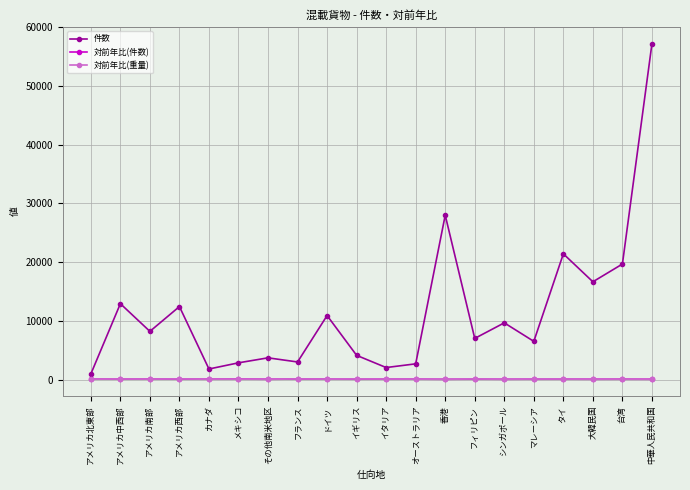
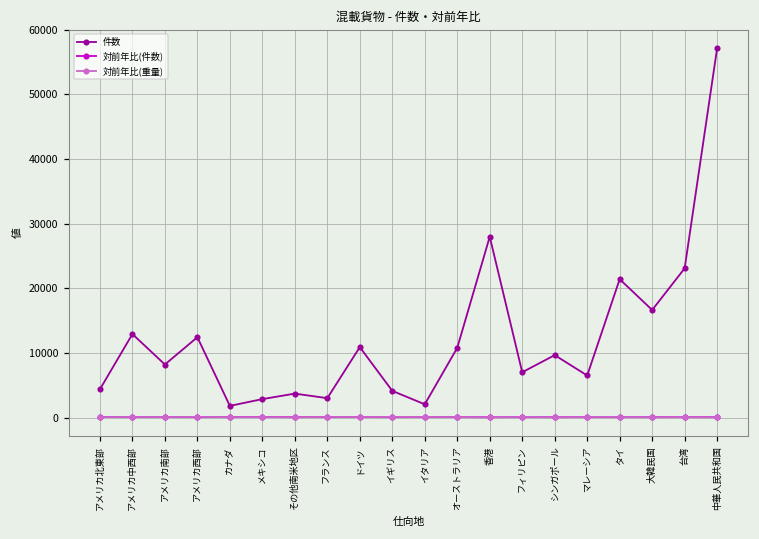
  {
    "件数": {
-     "アメリカ北東部": 1000,
+     "アメリカ北東部": 4000,
      "アメリカ中西部": 13000,
      "アメリカ南部": 8000,
      "アメリカ西部": 12000,
      "カナダ": 2000,
      "メキシコ": 3000,
      "その他南米地区": 4000,
      "フランス": 3000,
      "ドイツ": 11000,
      "イギリス": 4000,
      "イタリア": 2000,
-     "オーストラリア": 3000,
+     "オーストラリア": 11000,
      "香港": 28000,
      "フィリピン": 7000,
      "シンガポール": 10000,
      "マレーシア": 7000,
      "タイ": 21000,
      "大韓民国": 17000,
-     "台湾": 20000,
+     "台湾": 23000,
      "中華人民共和国": 57000
    },
    "対前年比(重量)": {
      "アメリカ北東部": 0,
      "アメリカ中西部": 0,
      "アメリカ南部": 0,
      "アメリカ西部": 0,
      "カナダ": 0,
      "メキシコ": 0,
      "その他南米地区": 0,
      "フランス": 0,
      "ドイツ": 0,
      "イギリス": 0,
      "イタリア": 0,
      "オーストラリア": 0,
      "香港": 0,
      "フィリピン": 0,
      "シンガポール": 0,
      "マレーシア": 0,
      "タイ": 0,
      "大韓民国": 0,
      "台湾": 0,
      "中華人民共和国": 0
    }
  }
